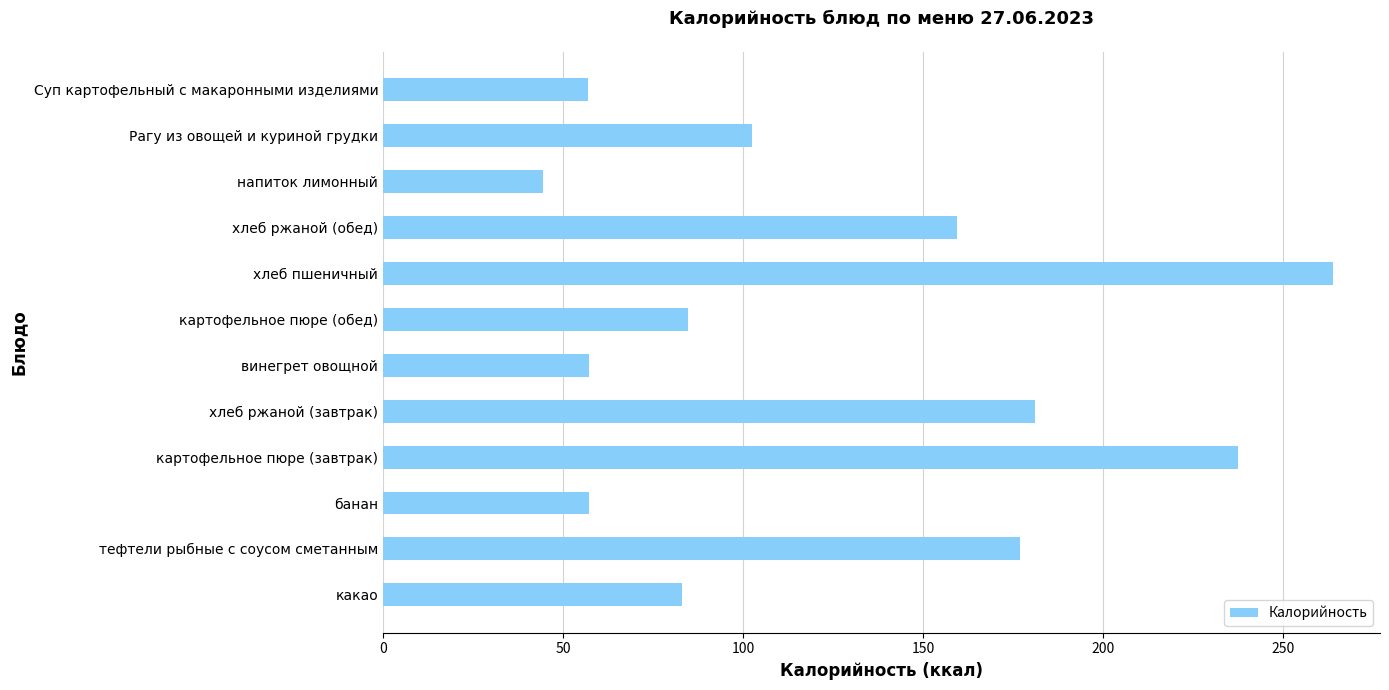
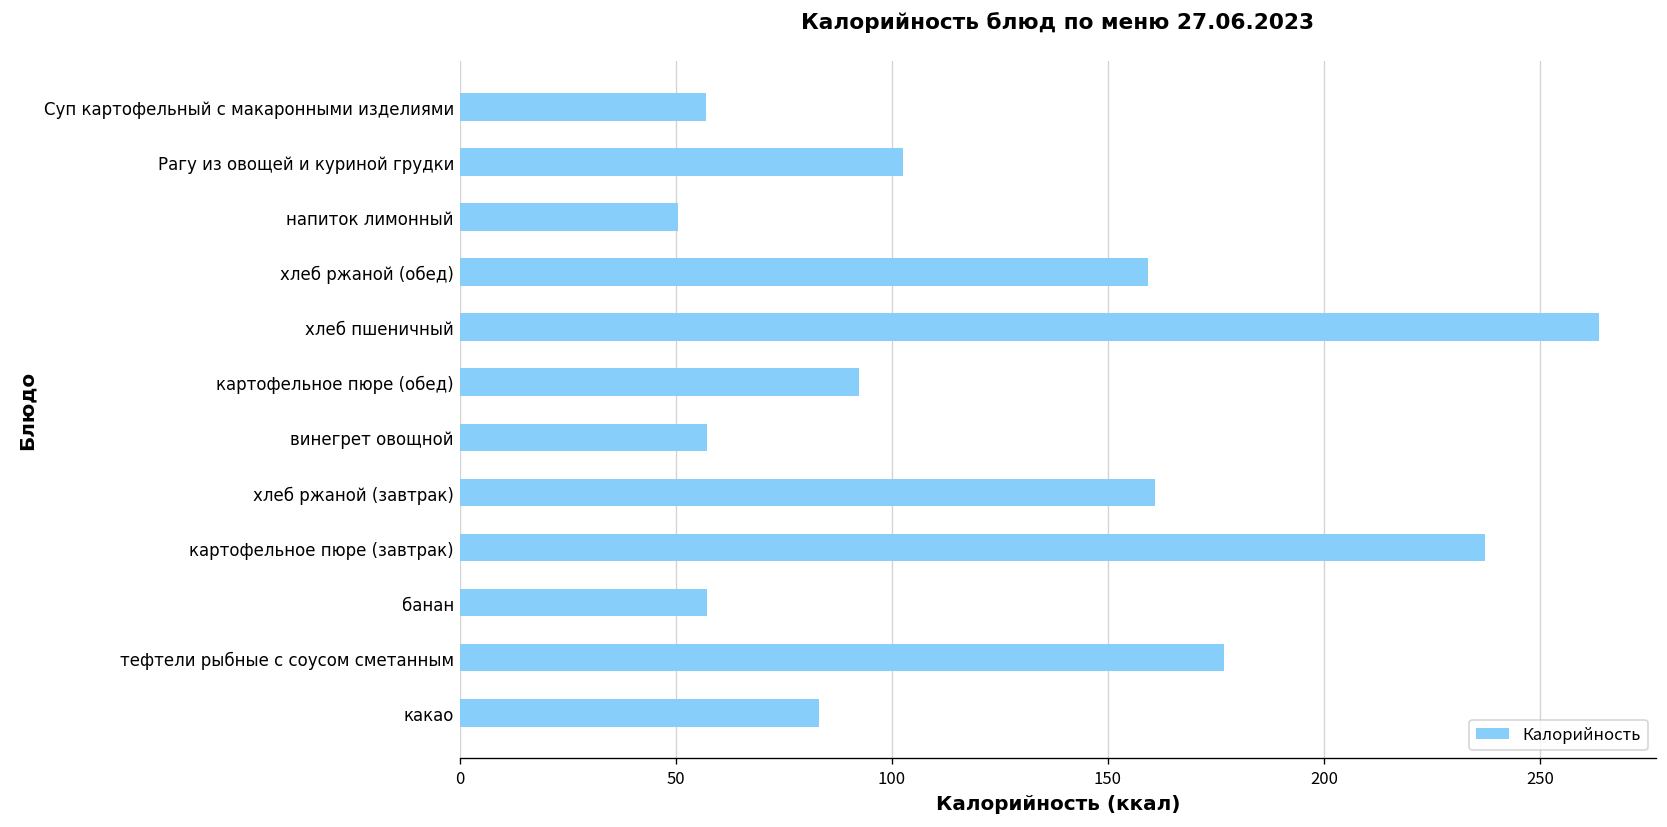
  {
    "Суп картофельный с макаронными изделиями": 57,
    "Рагу из овощей и куриной грудки": 103,
-   "напиток лимонный": 44,
+   "напиток лимонный": 51,
    "хлеб ржаной (обед)": 159,
    "хлеб пшеничный": 264,
-   "картофельное пюре (обед)": 85,
+   "картофельное пюре (обед)": 92,
    "винегрет овощной": 57,
-   "хлеб ржаной (завтрак)": 181,
+   "хлеб ржаной (завтрак)": 161,
    "картофельное пюре (завтрак)": 237,
    "банан": 57,
    "тефтели рыбные с соусом сметанным": 177,
    "какао": 83
  }
